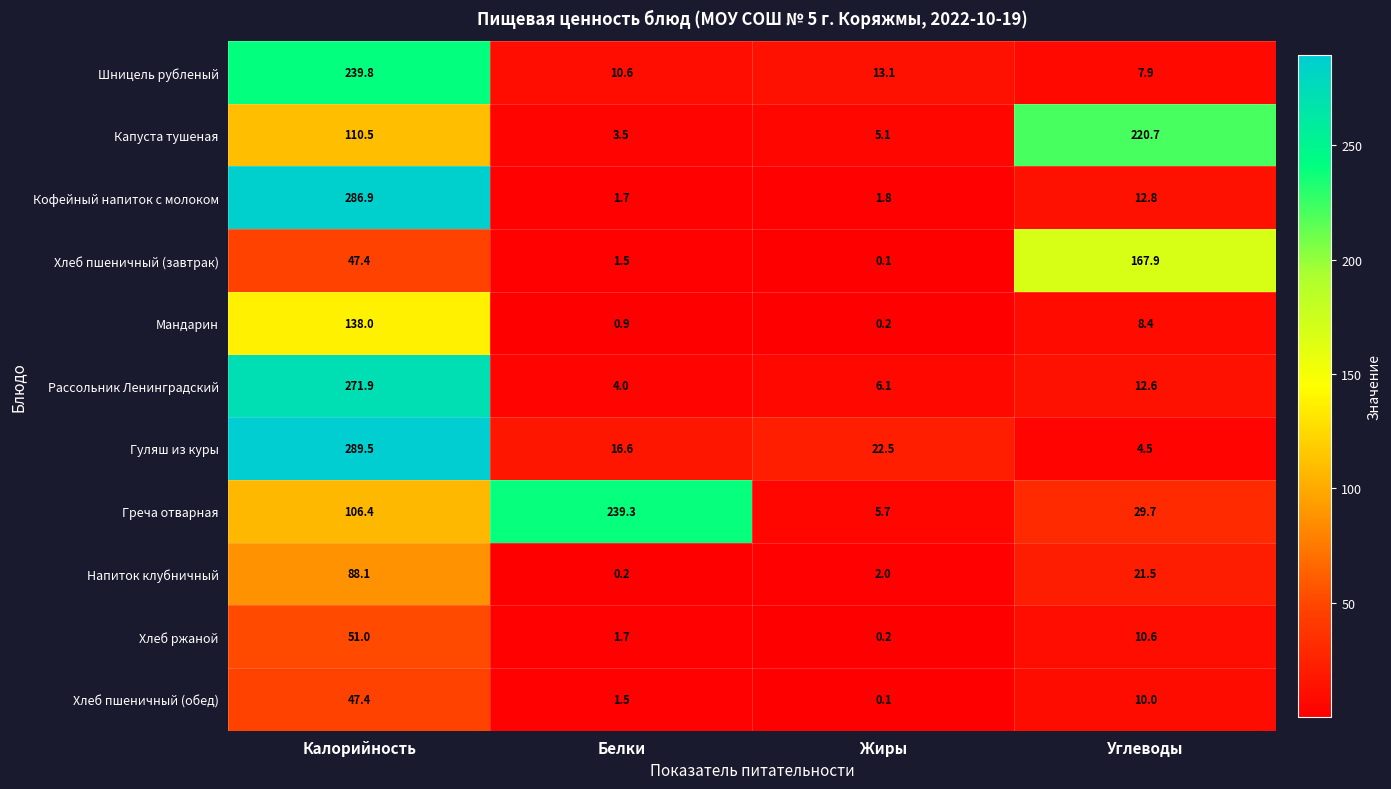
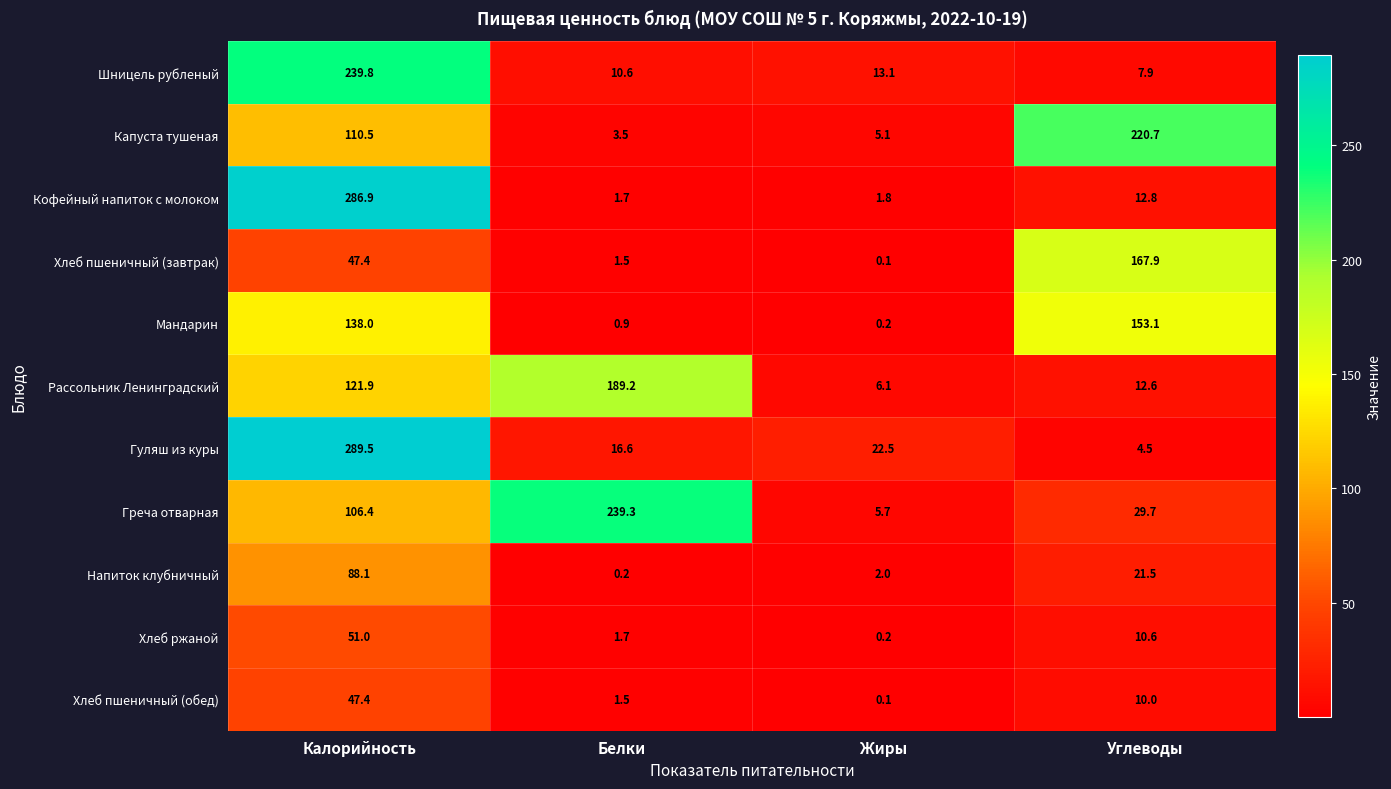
  {
    "Шницель рубленый": {
      "Калорийность": 239.8,
      "Белки": 10.6,
      "Жиры": 13.1,
      "Углеводы": 7.9
    },
    "Капуста тушеная": {
      "Калорийность": 110.5,
      "Белки": 3.5,
      "Жиры": 5.1,
      "Углеводы": 220.7
    },
    "Кофейный напиток с молоком": {
      "Калорийность": 286.9,
      "Белки": 1.7,
      "Жиры": 1.8,
      "Углеводы": 12.8
    },
    "Хлеб пшеничный (завтрак)": {
      "Калорийность": 47.4,
      "Белки": 1.5,
      "Жиры": 0.1,
      "Углеводы": 167.9
    },
    "Мандарин": {
      "Калорийность": 138.0,
      "Белки": 0.9,
      "Жиры": 0.2,
-     "Углеводы": 8.4
+     "Углеводы": 153.1
    },
    "Рассольник Ленинградский": {
-     "Калорийность": 271.9,
-     "Белки": 4.0,
+     "Калорийность": 121.9,
+     "Белки": 189.2,
      "Жиры": 6.1,
      "Углеводы": 12.6
    },
    "Гуляш из куры": {
      "Калорийность": 289.5,
      "Белки": 16.6,
      "Жиры": 22.5,
      "Углеводы": 4.5
    },
    "Греча отварная": {
      "Калорийность": 106.4,
      "Белки": 239.3,
      "Жиры": 5.7,
      "Углеводы": 29.7
    },
    "Напиток клубничный": {
      "Калорийность": 88.1,
      "Белки": 0.2,
      "Жиры": 2.0,
      "Углеводы": 21.5
    },
    "Хлеб ржаной": {
      "Калорийность": 51.0,
      "Белки": 1.7,
      "Жиры": 0.2,
      "Углеводы": 10.6
    },
    "Хлеб пшеничный (обед)": {
      "Калорийность": 47.4,
      "Белки": 1.5,
      "Жиры": 0.1,
      "Углеводы": 10.0
    }
  }
